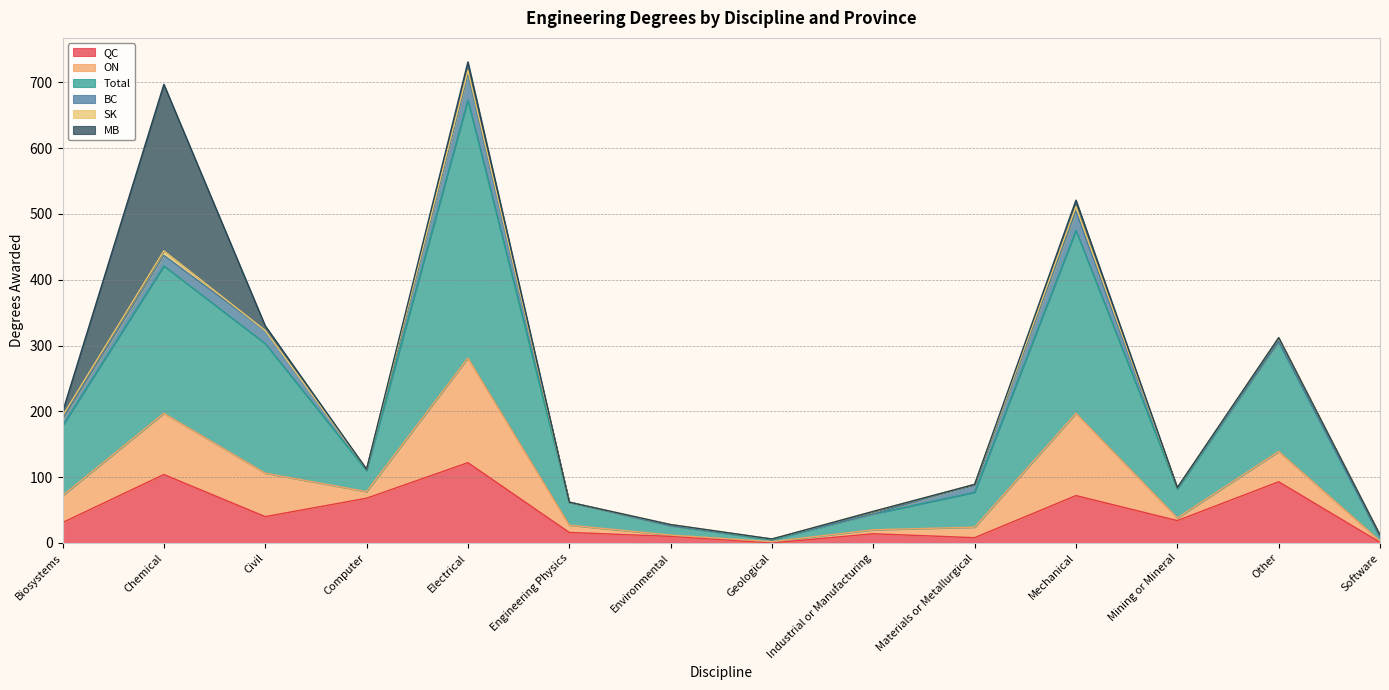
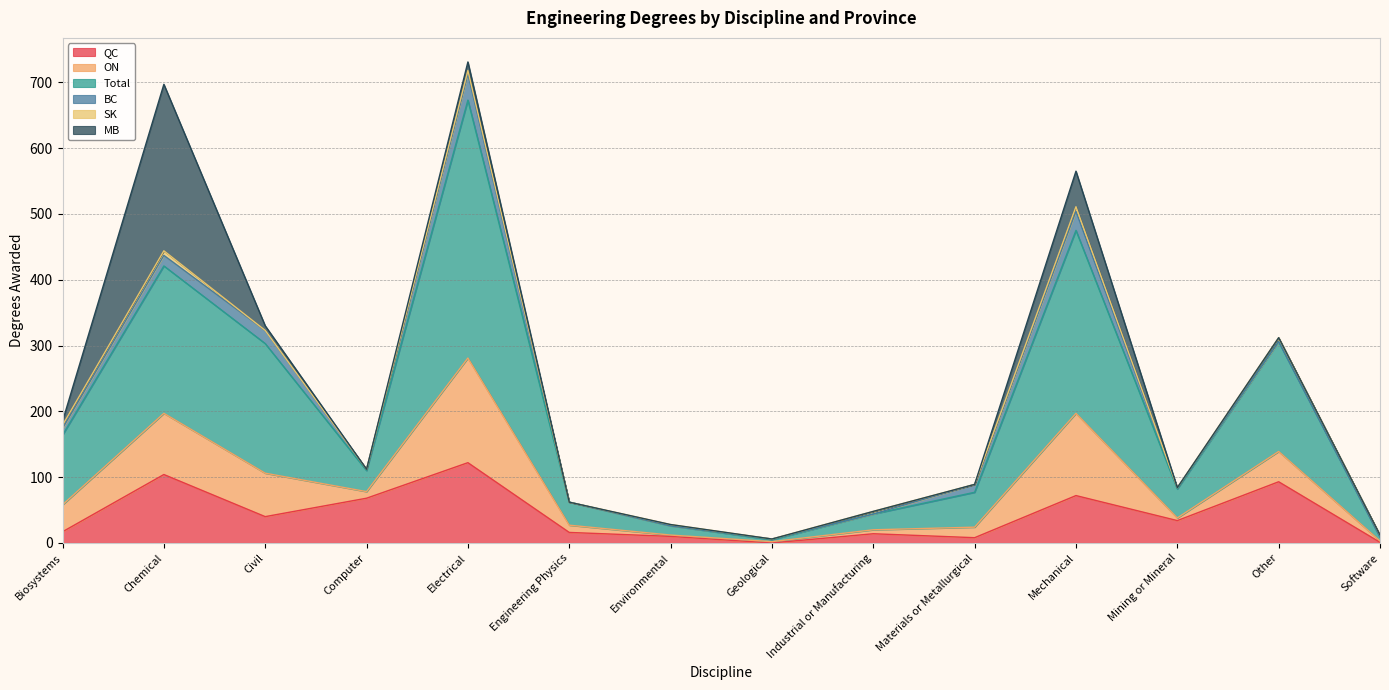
  {
    "QC": {
-     "Biosystems": 30,
+     "Biosystems": 20,
      "Chemical": 100,
      "Civil": 40,
      "Computer": 70,
      "Electrical": 120,
      "Engineering Physics": 20,
      "Industrial or Manufacturing": 10,
      "Materials or Metallurgical": 10,
      "Mechanical": 70,
      "Mining or Mineral": 30,
      "Other": 90
    },
    "MB": {
      "Biosystems": 10,
      "Chemical": 250,
      "Civil": 10,
      "Electrical": 10,
-     "Mechanical": 10
+     "Mechanical": 50
    }
  }
